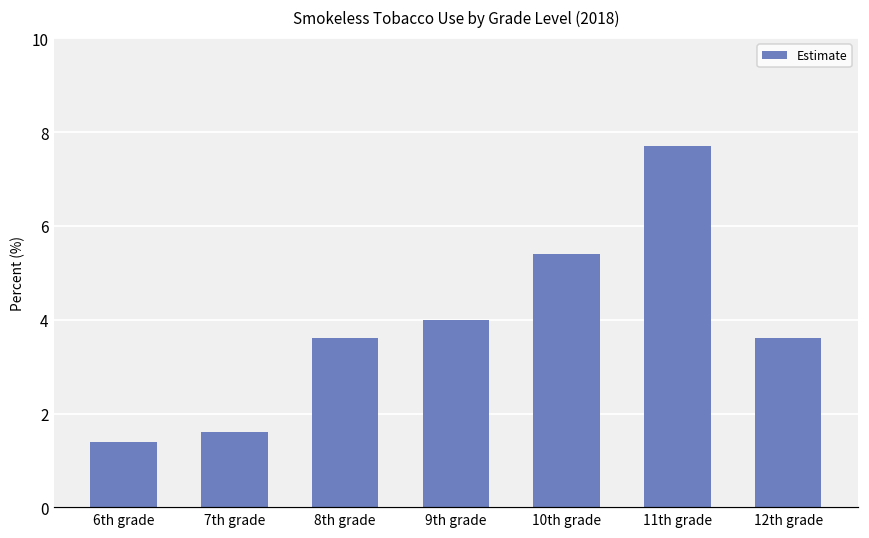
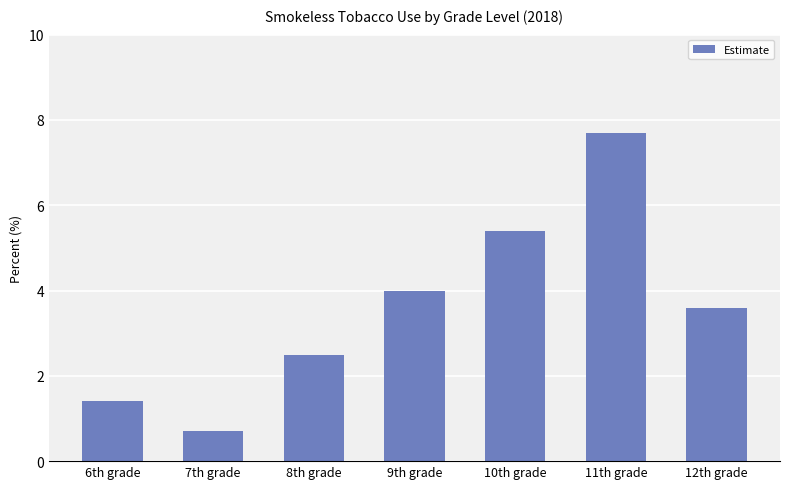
  {
    "6th grade": 1.4,
-   "7th grade": 1.6,
-   "8th grade": 3.6,
+   "7th grade": 0.7,
+   "8th grade": 2.5,
    "9th grade": 4.0,
    "10th grade": 5.4,
    "11th grade": 7.7,
    "12th grade": 3.6
  }
